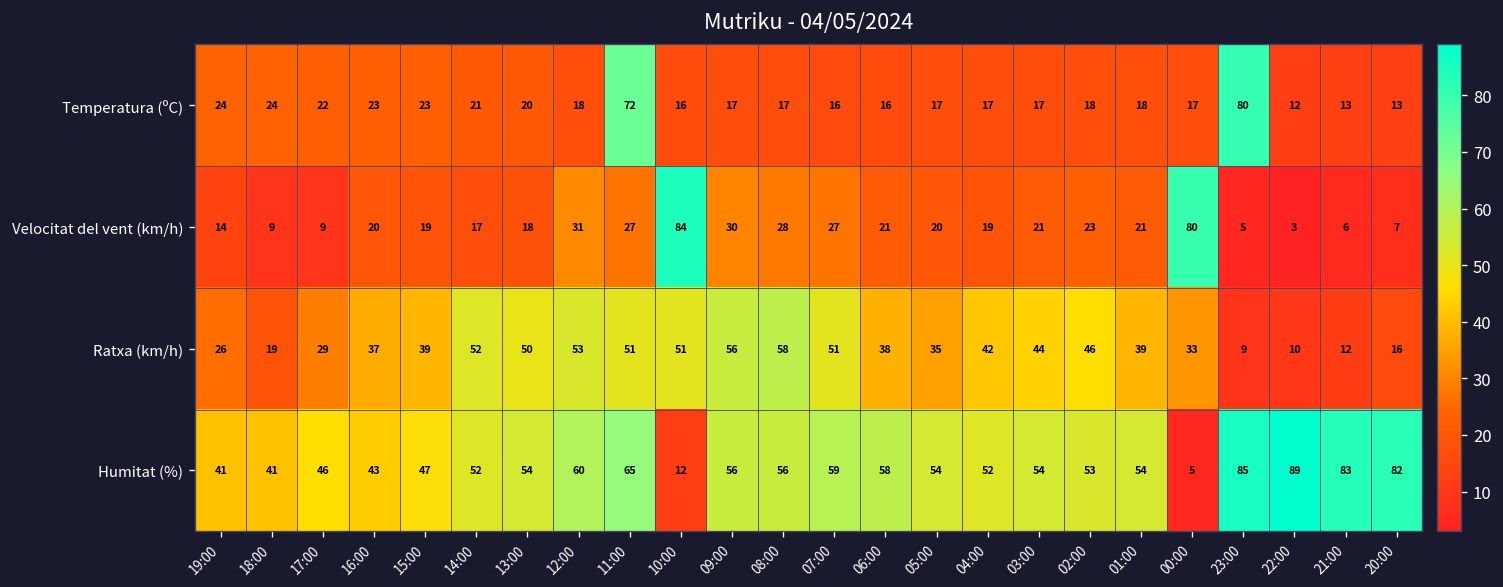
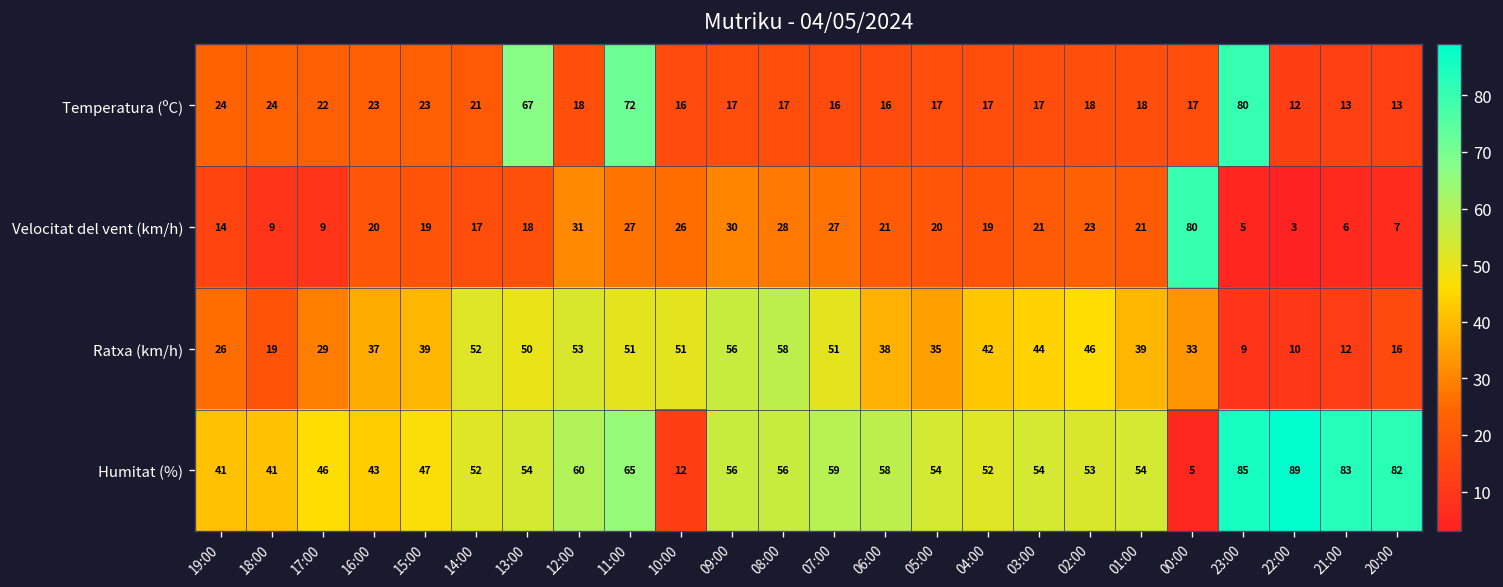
  {
    "Temperatura (ºC)": {
      "19:00": 24,
      "18:00": 24,
      "17:00": 22,
      "16:00": 23,
      "15:00": 23,
      "14:00": 21,
-     "13:00": 20,
+     "13:00": 67,
      "12:00": 18,
      "11:00": 72,
      "10:00": 16,
      "09:00": 17,
      "08:00": 17,
      "07:00": 16,
      "06:00": 16,
      "05:00": 17,
      "04:00": 17,
      "03:00": 17,
      "02:00": 18,
      "01:00": 18,
      "00:00": 17,
      "23:00": 80,
      "22:00": 12,
      "21:00": 13,
      "20:00": 13
    },
    "Velocitat del vent (km/h)": {
      "19:00": 14,
      "18:00": 9,
      "17:00": 9,
      "16:00": 20,
      "15:00": 19,
      "14:00": 17,
      "13:00": 18,
      "12:00": 31,
      "11:00": 27,
-     "10:00": 84,
+     "10:00": 26,
      "09:00": 30,
      "08:00": 28,
      "07:00": 27,
      "06:00": 21,
      "05:00": 20,
      "04:00": 19,
      "03:00": 21,
      "02:00": 23,
      "01:00": 21,
      "00:00": 80,
      "23:00": 5,
      "22:00": 3,
      "21:00": 6,
      "20:00": 7
    },
    "Ratxa (km/h)": {
      "19:00": 26,
      "18:00": 19,
      "17:00": 29,
      "16:00": 37,
      "15:00": 39,
      "14:00": 52,
      "13:00": 50,
      "12:00": 53,
      "11:00": 51,
      "10:00": 51,
      "09:00": 56,
      "08:00": 58,
      "07:00": 51,
      "06:00": 38,
      "05:00": 35,
      "04:00": 42,
      "03:00": 44,
      "02:00": 46,
      "01:00": 39,
      "00:00": 33,
      "23:00": 9,
      "22:00": 10,
      "21:00": 12,
      "20:00": 16
    },
    "Humitat (%)": {
      "19:00": 41,
      "18:00": 41,
      "17:00": 46,
      "16:00": 43,
      "15:00": 47,
      "14:00": 52,
      "13:00": 54,
      "12:00": 60,
      "11:00": 65,
      "10:00": 12,
      "09:00": 56,
      "08:00": 56,
      "07:00": 59,
      "06:00": 58,
      "05:00": 54,
      "04:00": 52,
      "03:00": 54,
      "02:00": 53,
      "01:00": 54,
      "00:00": 5,
      "23:00": 85,
      "22:00": 89,
      "21:00": 83,
      "20:00": 82
    }
  }
